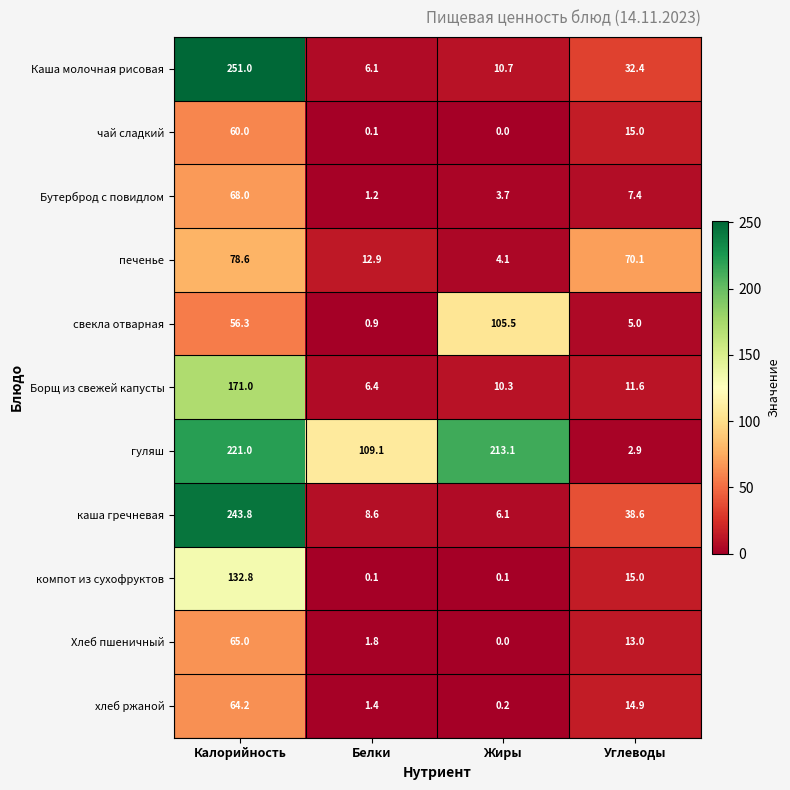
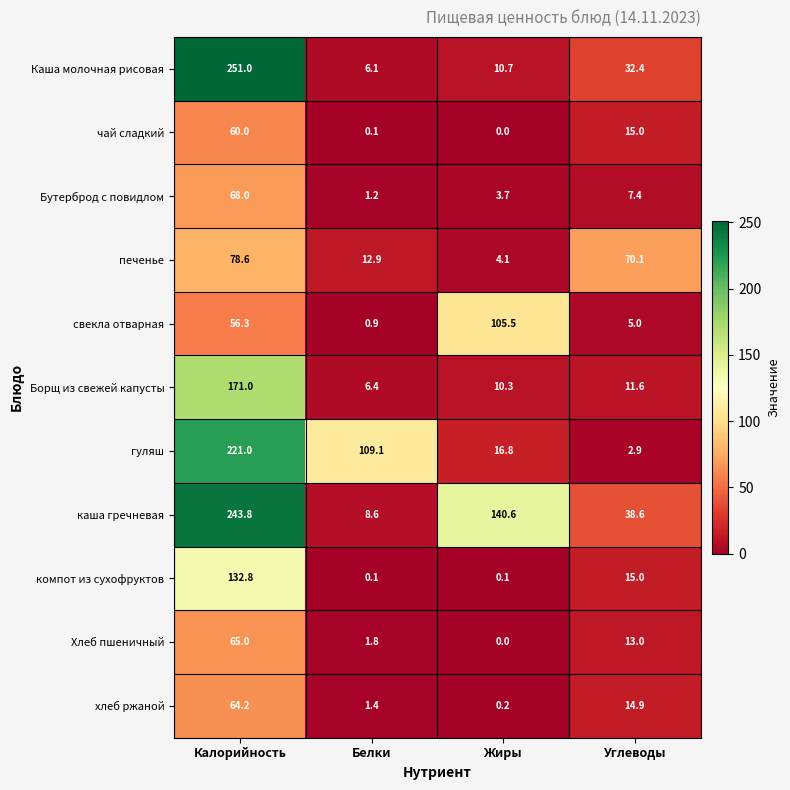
  {
    "Каша молочная рисовая": {
      "Калорийность": 251.0,
      "Белки": 6.1,
      "Жиры": 10.7,
      "Углеводы": 32.4
    },
    "чай сладкий": {
      "Калорийность": 60.0,
      "Белки": 0.1,
      "Жиры": 0.0,
      "Углеводы": 15.0
    },
    "Бутерброд с повидлом": {
      "Калорийность": 68.0,
      "Белки": 1.2,
      "Жиры": 3.7,
      "Углеводы": 7.4
    },
    "печенье": {
      "Калорийность": 78.6,
      "Белки": 12.9,
      "Жиры": 4.1,
      "Углеводы": 70.1
    },
    "свекла отварная": {
      "Калорийность": 56.3,
      "Белки": 0.9,
      "Жиры": 105.5,
      "Углеводы": 5.0
    },
    "Борщ из свежей капусты": {
      "Калорийность": 171.0,
      "Белки": 6.4,
      "Жиры": 10.3,
      "Углеводы": 11.6
    },
    "гуляш": {
      "Калорийность": 221.0,
      "Белки": 109.1,
-     "Жиры": 213.1,
+     "Жиры": 16.8,
      "Углеводы": 2.9
    },
    "каша гречневая": {
      "Калорийность": 243.8,
      "Белки": 8.6,
-     "Жиры": 6.1,
+     "Жиры": 140.6,
      "Углеводы": 38.6
    },
    "компот из сухофруктов": {
      "Калорийность": 132.8,
      "Белки": 0.1,
      "Жиры": 0.1,
      "Углеводы": 15.0
    },
    "Хлеб пшеничный": {
      "Калорийность": 65.0,
      "Белки": 1.8,
      "Жиры": 0.0,
      "Углеводы": 13.0
    },
    "хлеб ржаной": {
      "Калорийность": 64.2,
      "Белки": 1.4,
      "Жиры": 0.2,
      "Углеводы": 14.9
    }
  }
